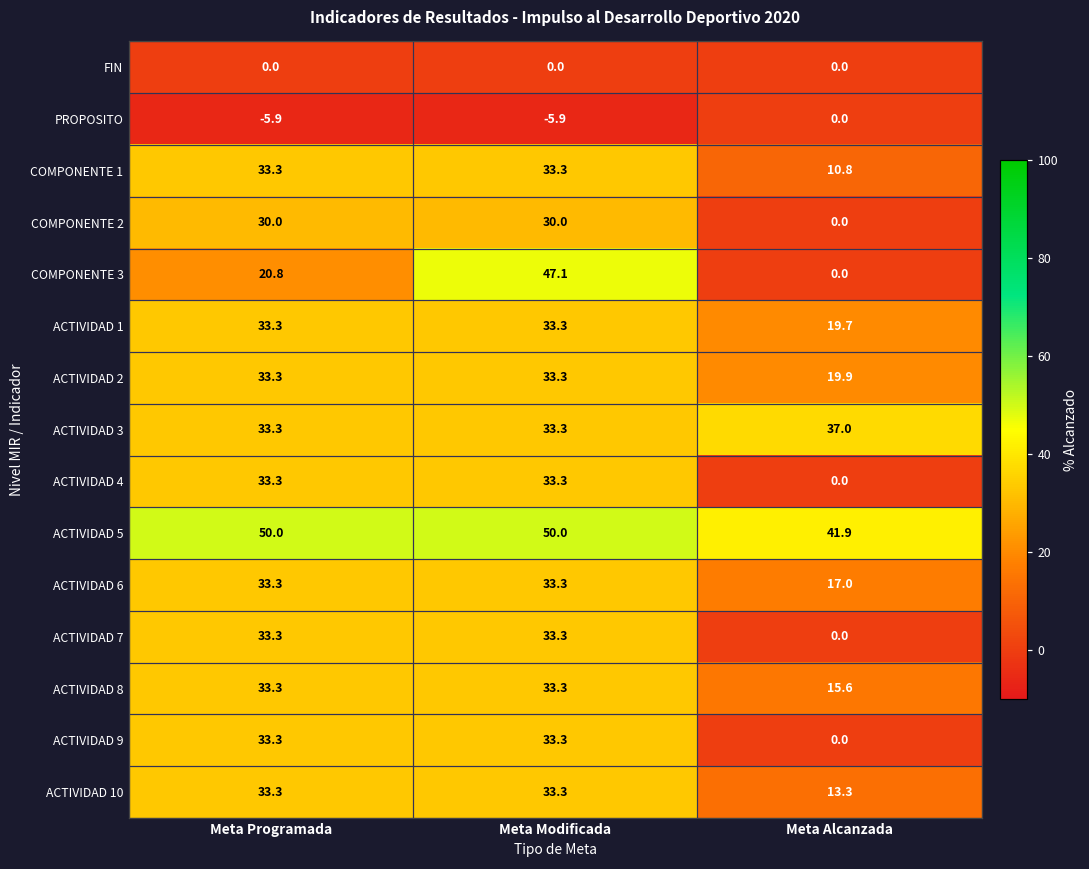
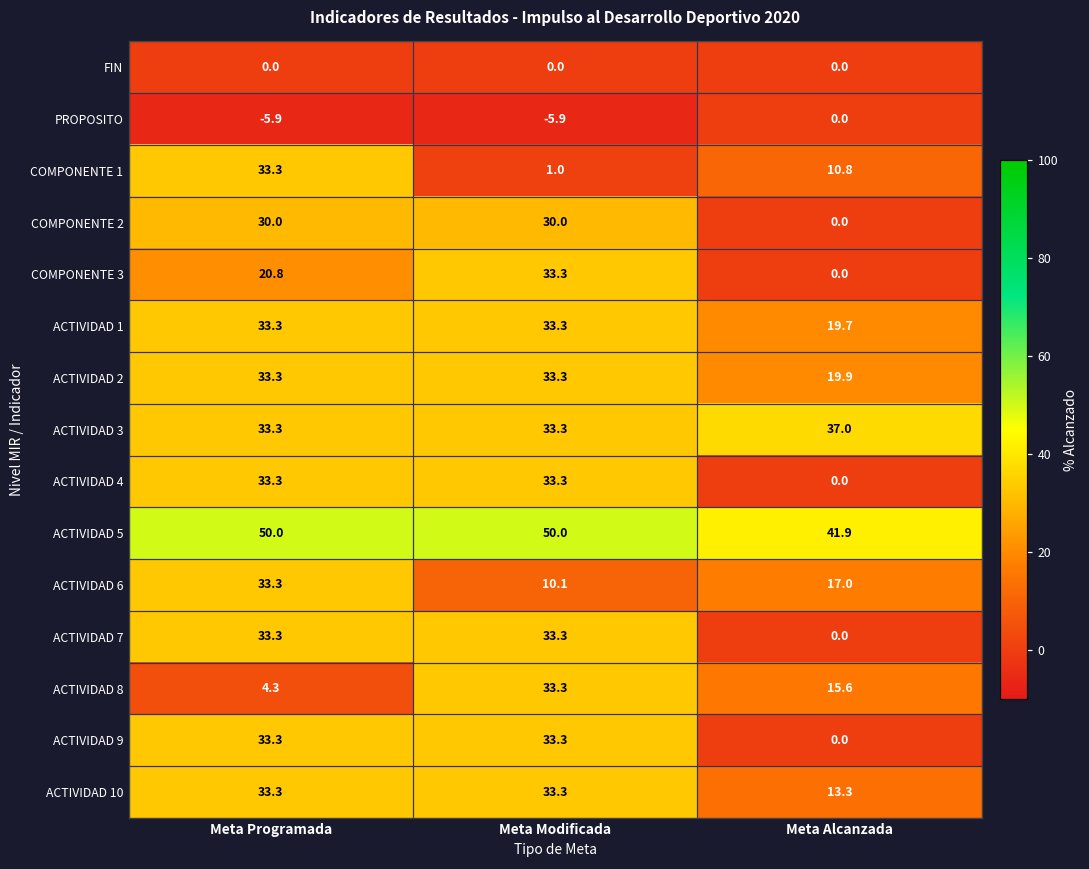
  {
    "FIN": {
      "Meta Programada": 0.0,
      "Meta Modificada": 0.0,
      "Meta Alcanzada": 0.0
    },
    "PROPOSITO": {
      "Meta Programada": -5.9,
      "Meta Modificada": -5.9,
      "Meta Alcanzada": 0.0
    },
    "COMPONENTE 1": {
      "Meta Programada": 33.3,
-     "Meta Modificada": 33.3,
+     "Meta Modificada": 1.0,
      "Meta Alcanzada": 10.8
    },
    "COMPONENTE 2": {
      "Meta Programada": 30.0,
      "Meta Modificada": 30.0,
      "Meta Alcanzada": 0.0
    },
    "COMPONENTE 3": {
      "Meta Programada": 20.8,
-     "Meta Modificada": 47.1,
+     "Meta Modificada": 33.3,
      "Meta Alcanzada": 0.0
    },
    "ACTIVIDAD 1": {
      "Meta Programada": 33.3,
      "Meta Modificada": 33.3,
      "Meta Alcanzada": 19.7
    },
    "ACTIVIDAD 2": {
      "Meta Programada": 33.3,
      "Meta Modificada": 33.3,
      "Meta Alcanzada": 19.9
    },
    "ACTIVIDAD 3": {
      "Meta Programada": 33.3,
      "Meta Modificada": 33.3,
      "Meta Alcanzada": 37.0
    },
    "ACTIVIDAD 4": {
      "Meta Programada": 33.3,
      "Meta Modificada": 33.3,
      "Meta Alcanzada": 0.0
    },
    "ACTIVIDAD 5": {
      "Meta Programada": 50.0,
      "Meta Modificada": 50.0,
      "Meta Alcanzada": 41.9
    },
    "ACTIVIDAD 6": {
      "Meta Programada": 33.3,
-     "Meta Modificada": 33.3,
+     "Meta Modificada": 10.1,
      "Meta Alcanzada": 17.0
    },
    "ACTIVIDAD 7": {
      "Meta Programada": 33.3,
      "Meta Modificada": 33.3,
      "Meta Alcanzada": 0.0
    },
    "ACTIVIDAD 8": {
-     "Meta Programada": 33.3,
+     "Meta Programada": 4.3,
      "Meta Modificada": 33.3,
      "Meta Alcanzada": 15.6
    },
    "ACTIVIDAD 9": {
      "Meta Programada": 33.3,
      "Meta Modificada": 33.3,
      "Meta Alcanzada": 0.0
    },
    "ACTIVIDAD 10": {
      "Meta Programada": 33.3,
      "Meta Modificada": 33.3,
      "Meta Alcanzada": 13.3
    }
  }
